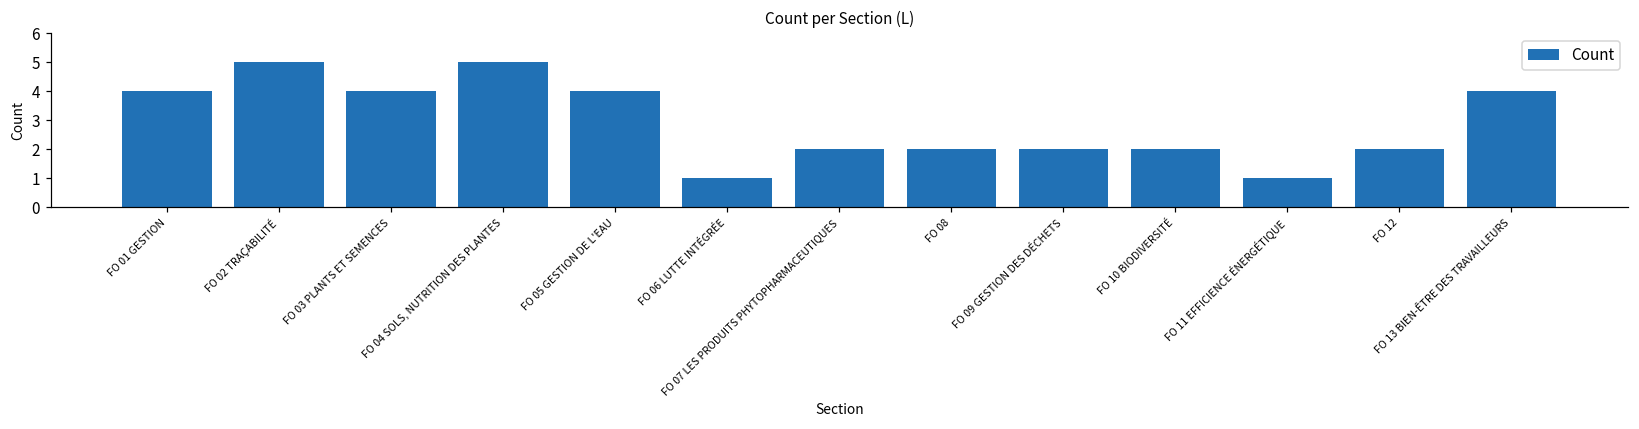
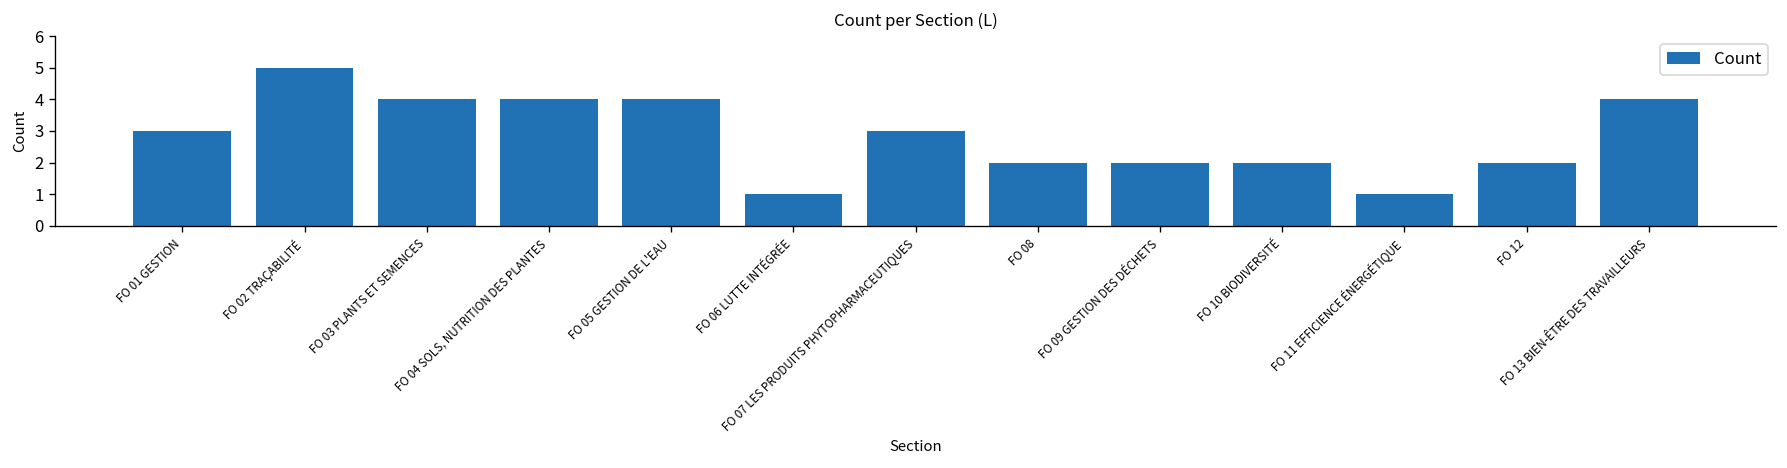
  {
-   "FO 01 GESTION": 4,
+   "FO 01 GESTION": 3,
    "FO 02 TRAÇABILITÉ": 5,
    "FO 03 PLANTS ET SEMENCES": 4,
-   "FO 04 SOLS, NUTRITION DES PLANTES": 5,
+   "FO 04 SOLS, NUTRITION DES PLANTES": 4,
    "FO 05 GESTION DE L'EAU": 4,
    "FO 06 LUTTE INTÉGRÉE": 1,
-   "FO 07 LES PRODUITS PHYTOPHARMACEUTIQUES": 2,
+   "FO 07 LES PRODUITS PHYTOPHARMACEUTIQUES": 3,
    "FO 08": 2,
    "FO 09 GESTION DES DÉCHETS": 2,
    "FO 10 BIODIVERSITÉ": 2,
    "FO 11 EFFICIENCE ÉNERGÉTIQUE": 1,
    "FO 12": 2,
    "FO 13 BIEN-ÊTRE DES TRAVAILLEURS": 4
  }
